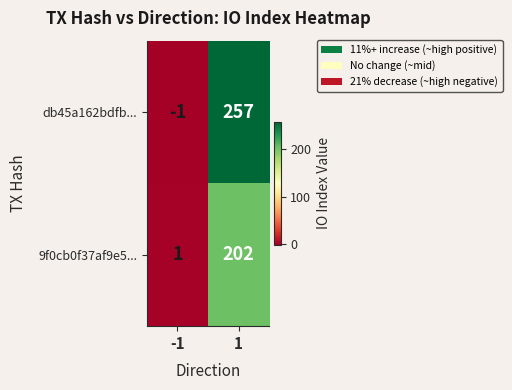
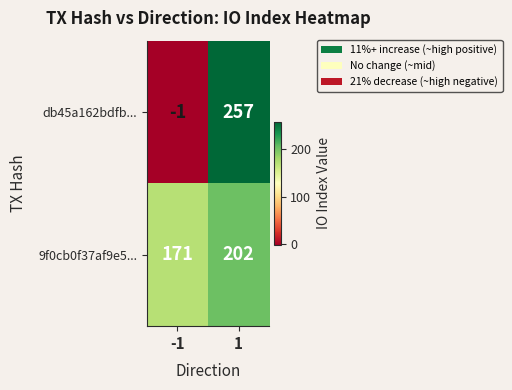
  {
    "db45a162bdfb...": {
      "-1": -1,
      "1": 257
    },
    "9f0cb0f37af9e5...": {
-     "-1": 1,
+     "-1": 171,
      "1": 202
    }
  }
